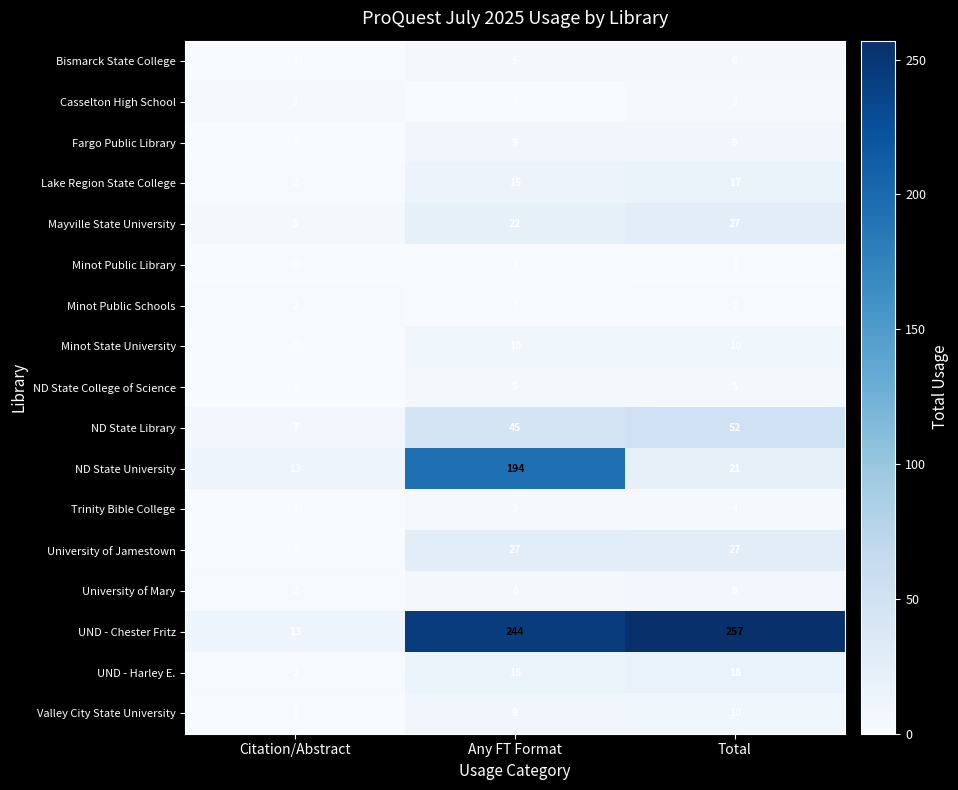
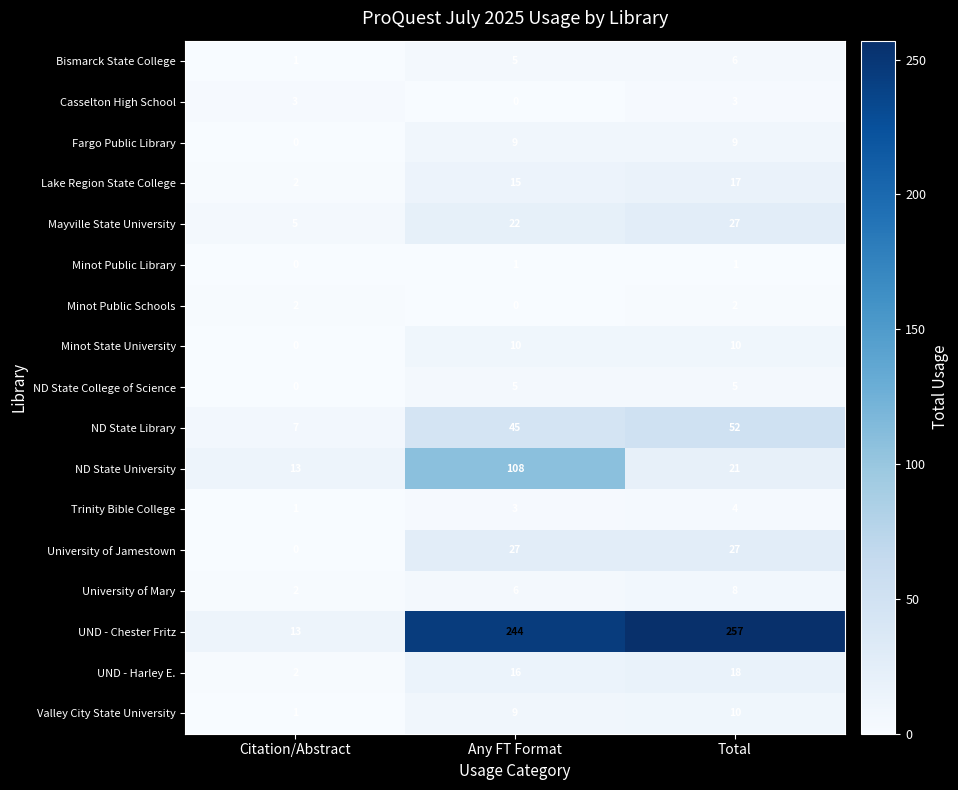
  {
    "ND State Library": {
      "Total": 52
    },
    "ND State University": {
-     "Any FT Format": 194
+     "Any FT Format": 108
    },
    "UND - Chester Fritz": {
      "Any FT Format": 244,
      "Total": 257
    }
  }
